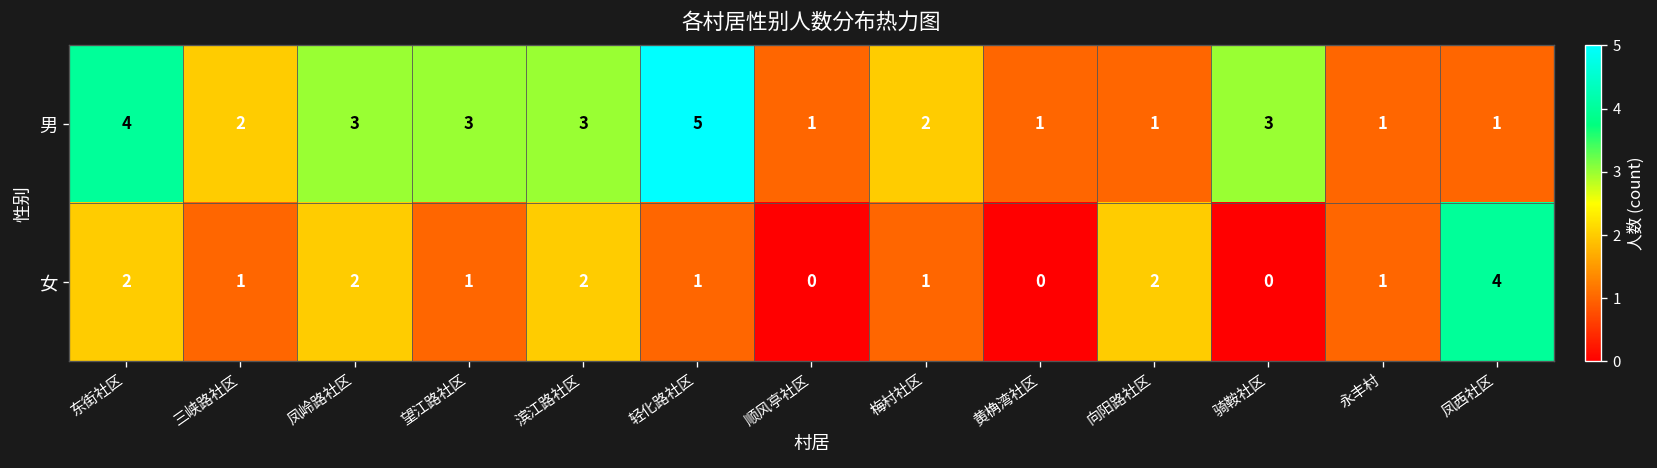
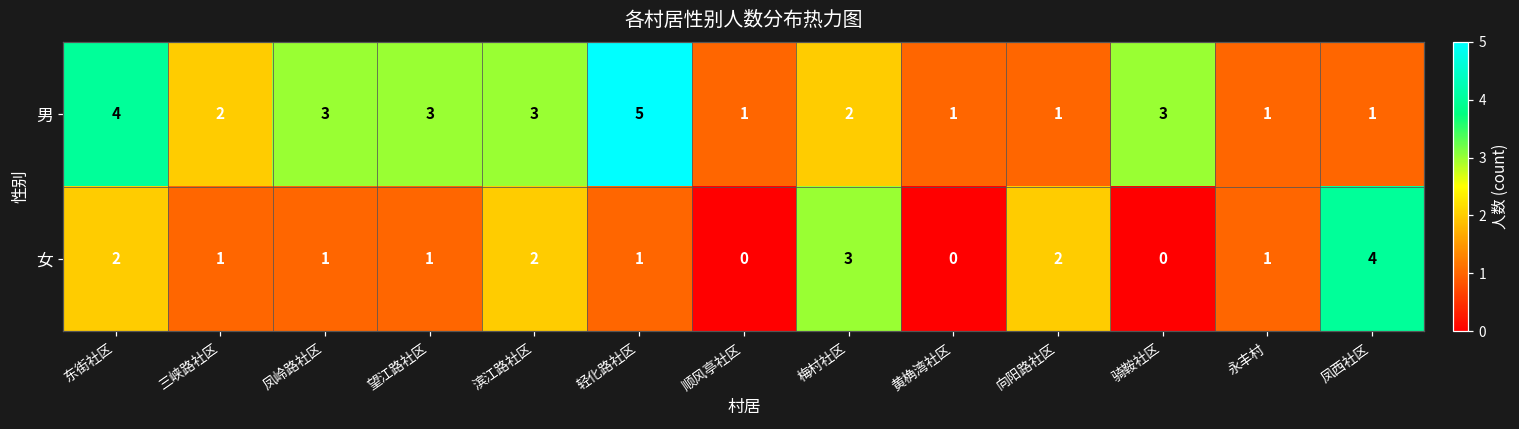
  {
    "男": {
      "东街社区": 4,
      "三峡路社区": 2,
      "凤岭路社区": 3,
      "望江路社区": 3,
      "滨江路社区": 3,
      "轻化路社区": 5,
      "顺风亭社区": 1,
      "梅村社区": 2,
      "黄桷湾社区": 1,
      "向阳路社区": 1,
      "骑鞍社区": 3,
      "永丰村": 1,
      "凤西社区": 1
    },
    "女": {
      "东街社区": 2,
      "三峡路社区": 1,
-     "凤岭路社区": 2,
+     "凤岭路社区": 1,
      "望江路社区": 1,
      "滨江路社区": 2,
      "轻化路社区": 1,
      "顺风亭社区": 0,
-     "梅村社区": 1,
+     "梅村社区": 3,
      "黄桷湾社区": 0,
      "向阳路社区": 2,
      "骑鞍社区": 0,
      "永丰村": 1,
      "凤西社区": 4
    }
  }
